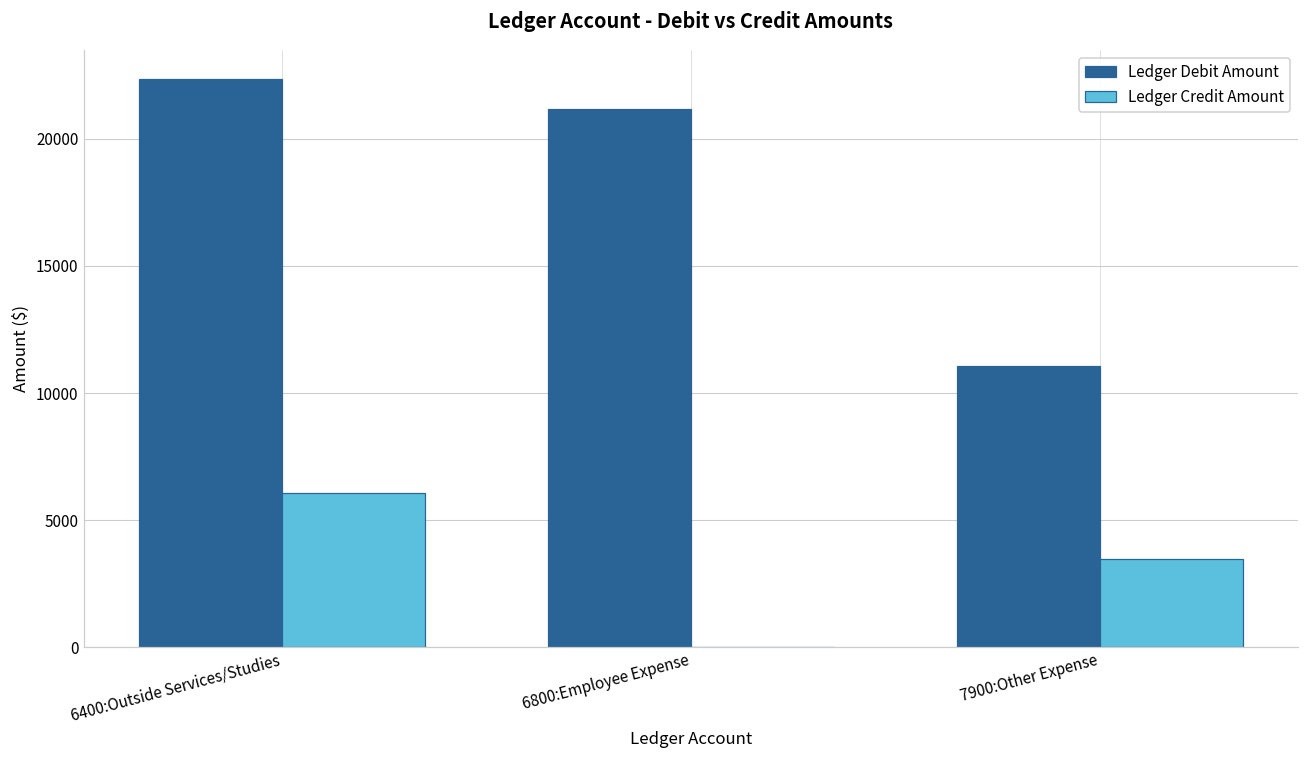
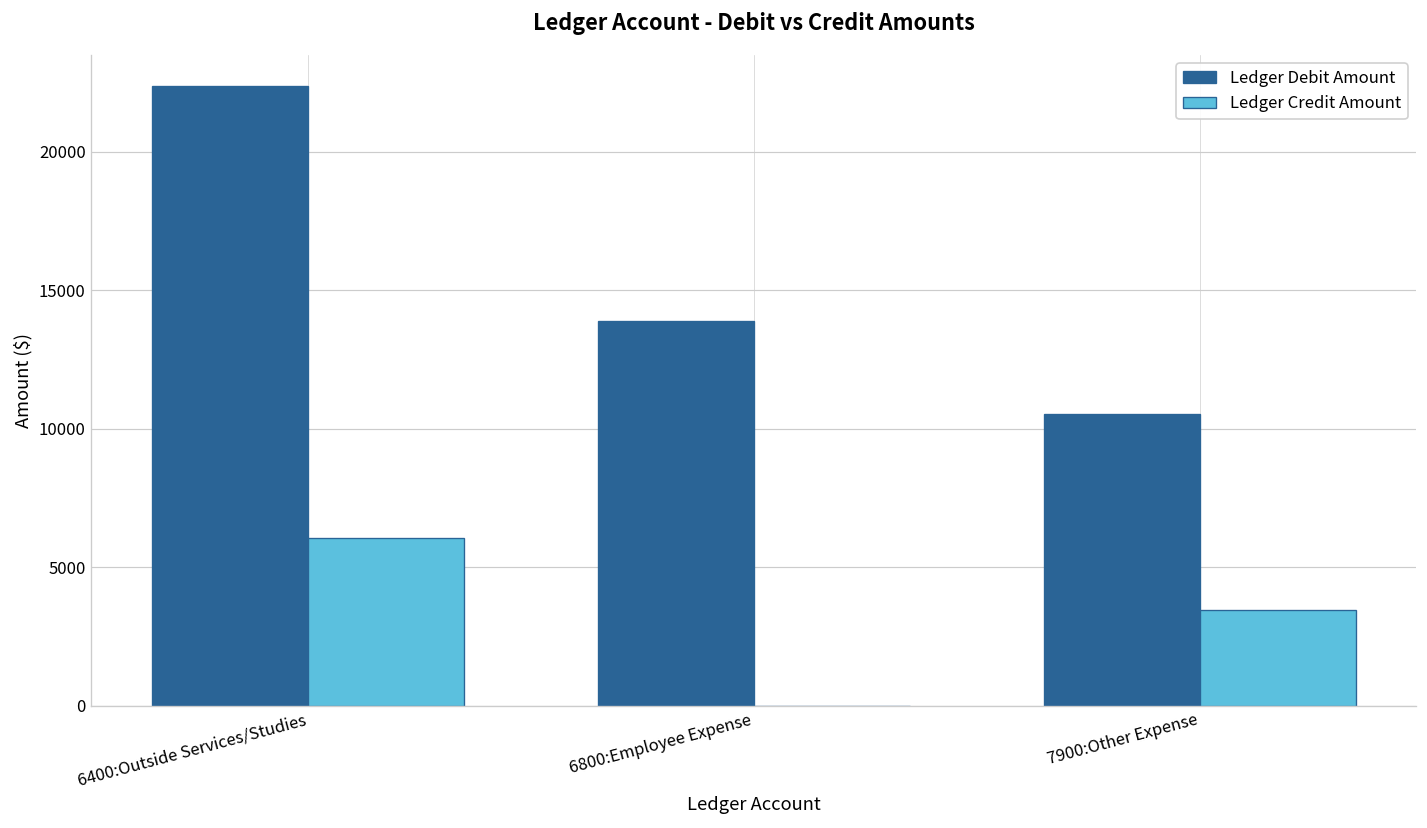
  {
    "Ledger Debit Amount": {
      "6400:Outside Services/Studies": 22400,
-     "6800:Employee Expense": 21200,
-     "7900:Other Expense": 11000
+     "6800:Employee Expense": 13900,
+     "7900:Other Expense": 10500
    },
    "Ledger Credit Amount": {
      "6400:Outside Services/Studies": 6100,
      "6800:Employee Expense": 0,
      "7900:Other Expense": 3500
    }
  }
